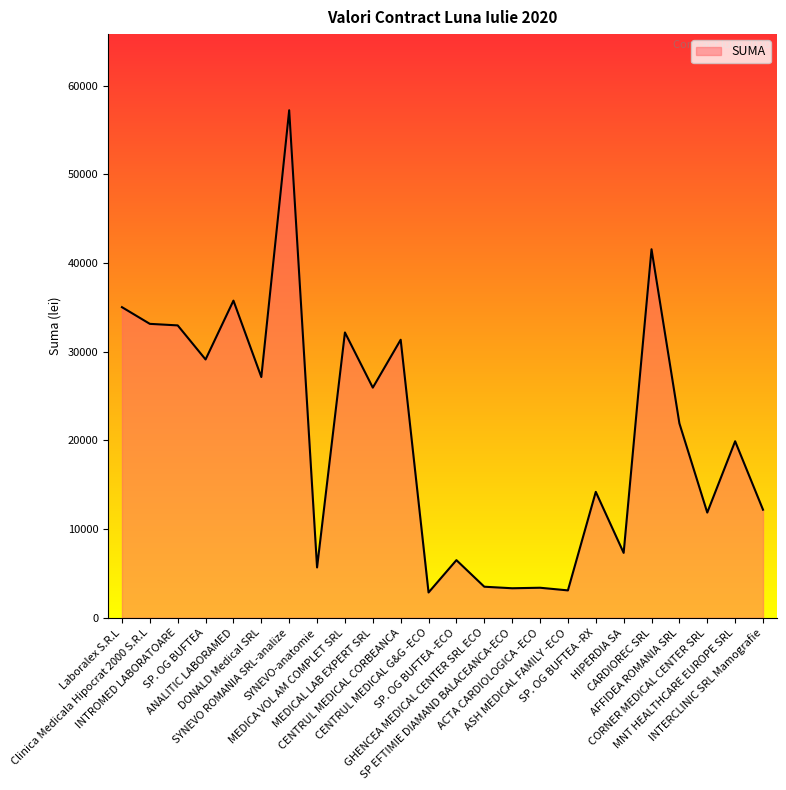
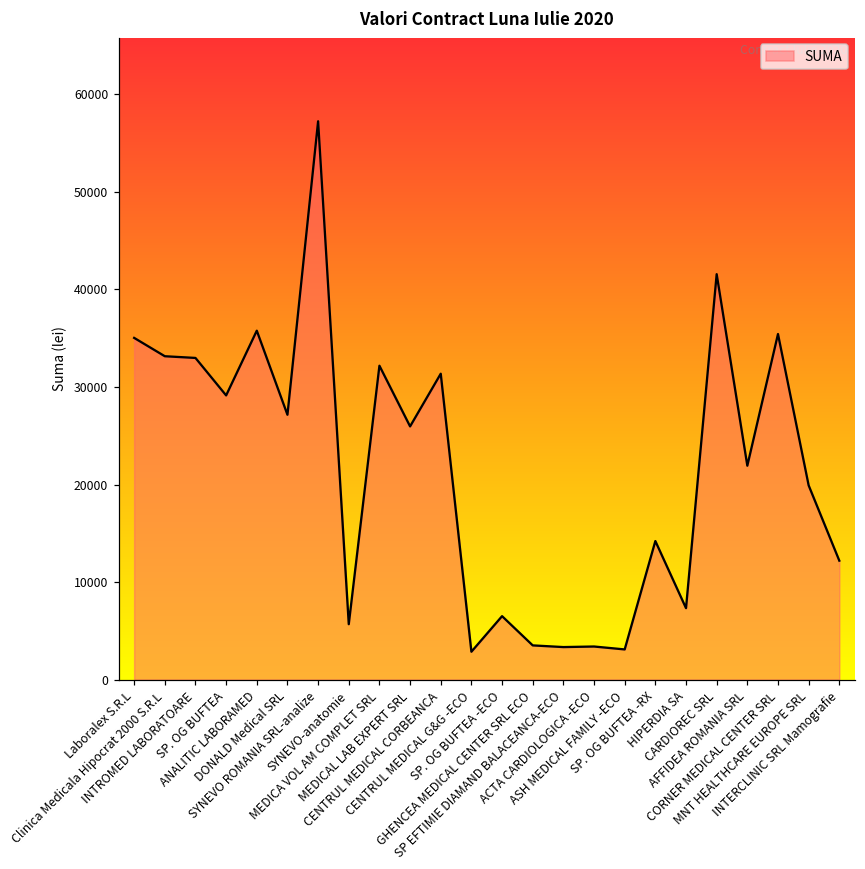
  {
    "Laboralex S.R.L": 35000,
    "Clinica Medicala Hipocrat 2000 S.R.L": 33000,
    "INTROMED LABORATOARE": 33000,
    "SP. OG BUFTEA": 29000,
    "ANALITIC LABORAMED": 36000,
    "DONALD Medical SRL": 27000,
    "SYNEVO ROMANIA SRL-analize": 57000,
    "SYNEVO-anatomie": 6000,
    "MEDICA VOL AM COMPLET SRL": 32000,
    "MEDICAL LAB EXPERT SRL": 26000,
    "CENTRUL MEDICAL CORBEANCA": 31000,
    "CENTRUL MEDICAL G&G -ECO": 3000,
    "SP. OG BUFTEA -ECO": 7000,
    "GHENCEA MEDICAL CENTER SRL ECO": 4000,
    "SP EFTIMIE DIAMAND BALACEANCA-ECO": 3000,
    "ACTA CARDIOLOGICA -ECO": 3000,
    "ASH MEDICAL FAMILY -ECO": 3000,
    "SP. OG BUFTEA -RX": 14000,
    "HIPERDIA SA": 7000,
    "CARDIOREC SRL": 42000,
    "AFFIDEA ROMANIA SRL": 22000,
-   "CORNER MEDICAL CENTER SRL": 12000,
+   "CORNER MEDICAL CENTER SRL": 35000,
    "MNT HEALTHCARE EUROPE SRL": 20000,
    "INTERCLINIC SRL Mamografie": 12000
  }
